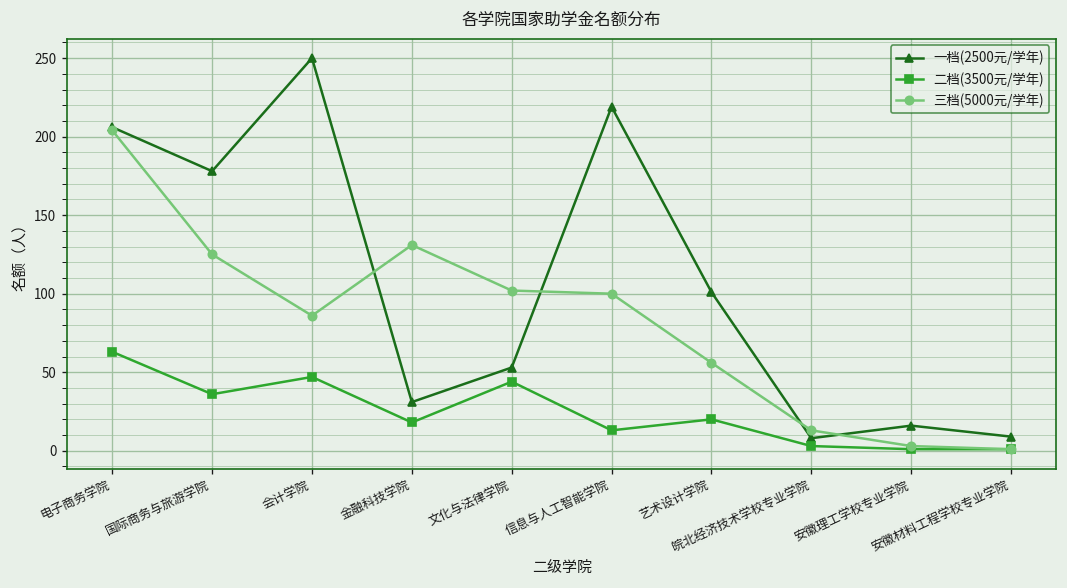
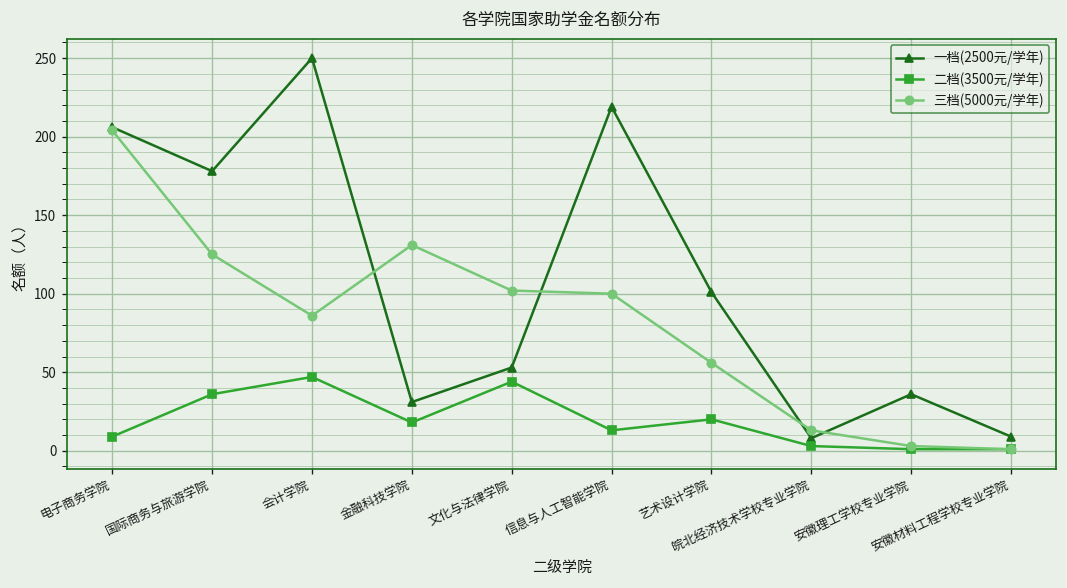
  {
    "一档(2500元/学年)": {
      "电子商务学院": 206,
      "国际商务与旅游学院": 178,
      "会计学院": 250,
      "金融科技学院": 31,
      "文化与法律学院": 53,
      "信息与人工智能学院": 219,
      "艺术设计学院": 101,
      "皖北经济技术学校专业学院": 8,
-     "安徽理工学校专业学院": 16,
+     "安徽理工学校专业学院": 36,
      "安徽材料工程学校专业学院": 9
    },
    "二档(3500元/学年)": {
-     "电子商务学院": 63,
+     "电子商务学院": 9,
      "国际商务与旅游学院": 36,
      "会计学院": 47,
      "金融科技学院": 18,
      "文化与法律学院": 44,
      "信息与人工智能学院": 13,
      "艺术设计学院": 20,
      "皖北经济技术学校专业学院": 3,
      "安徽理工学校专业学院": 1
    },
    "三档(5000元/学年)": {
      "电子商务学院": 204,
      "国际商务与旅游学院": 125,
      "会计学院": 86,
      "金融科技学院": 131,
      "文化与法律学院": 102,
      "信息与人工智能学院": 100,
      "艺术设计学院": 56,
      "皖北经济技术学校专业学院": 13,
      "安徽理工学校专业学院": 3
    }
  }
